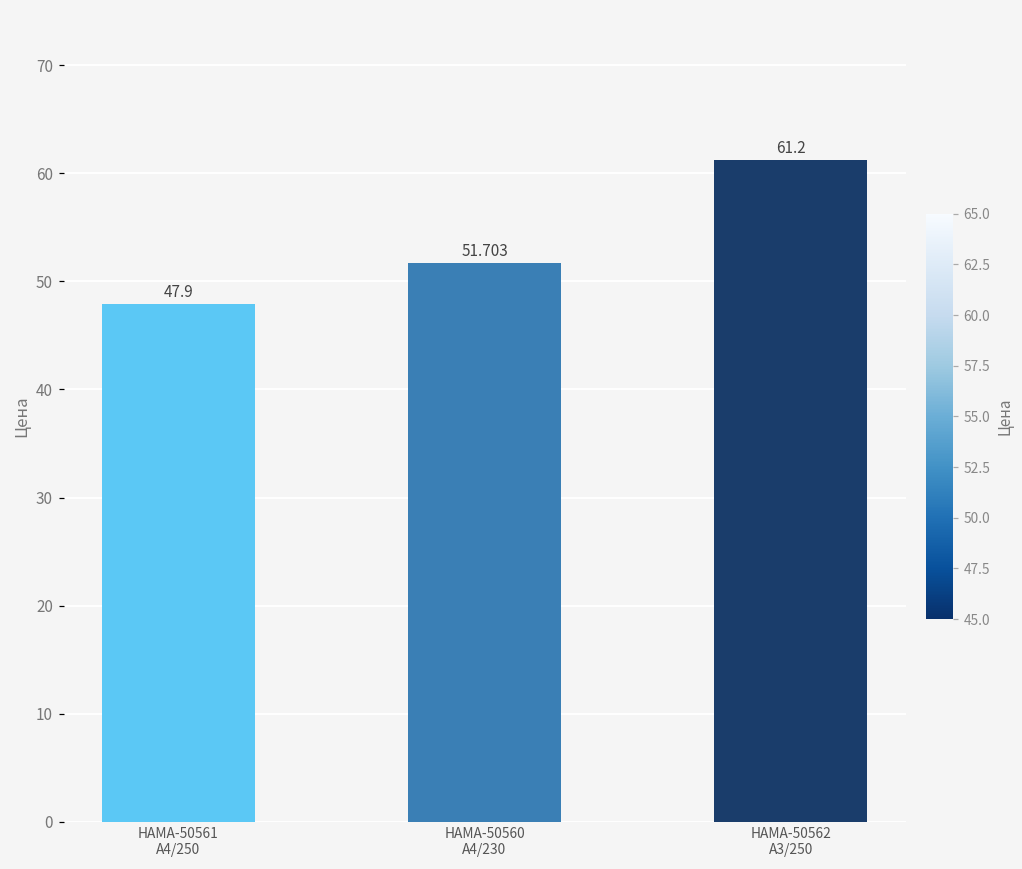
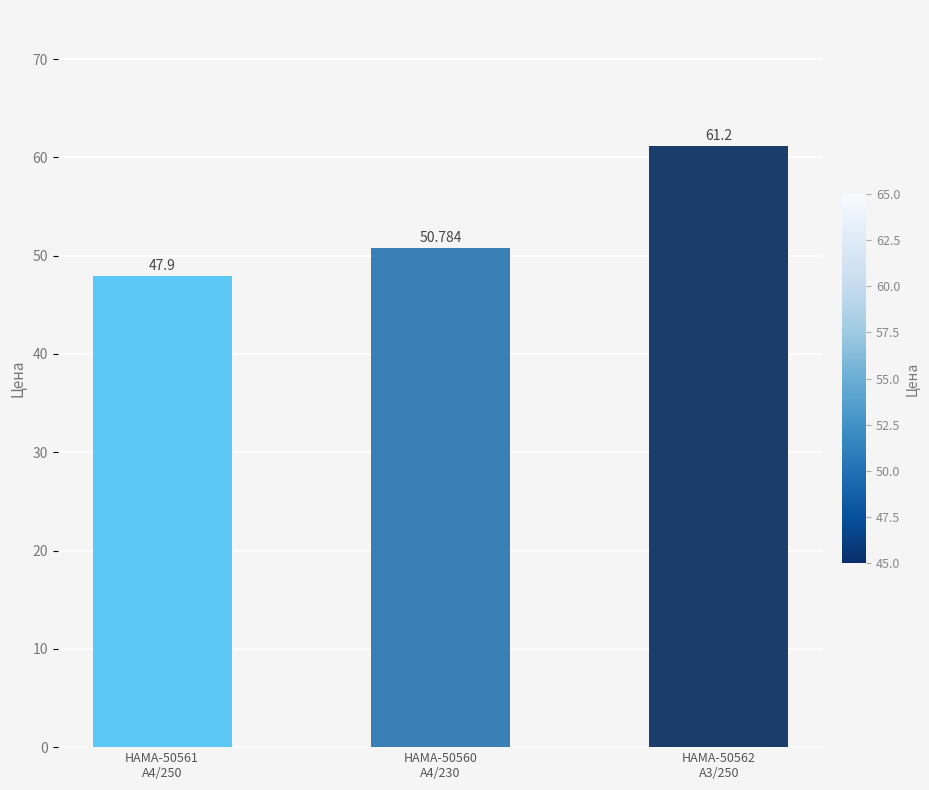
  {
    "HAMA-50561 A4/250": 47.9,
-   "HAMA-50560 A4/230": 51.703,
+   "HAMA-50560 A4/230": 50.784,
    "HAMA-50562 A3/250": 61.2
  }
